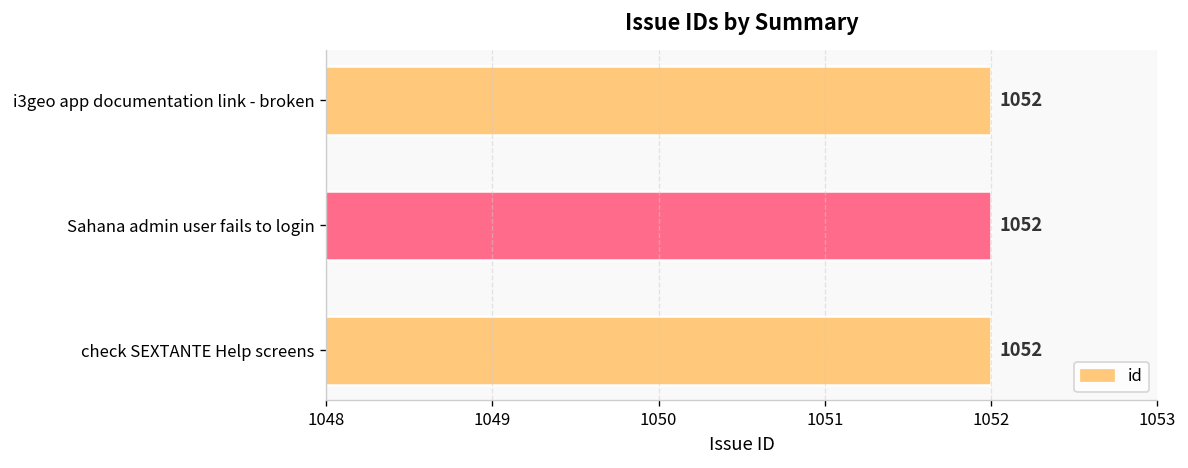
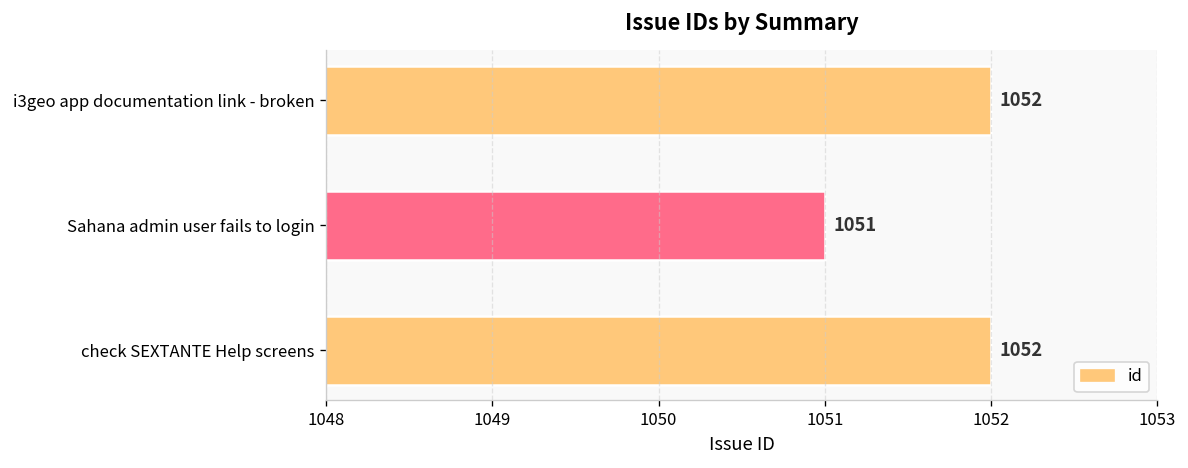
  {
    "i3geo app documentation link - broken": 1052,
-   "Sahana admin user fails to login": 1052,
+   "Sahana admin user fails to login": 1051,
    "check SEXTANTE Help screens": 1052
  }
